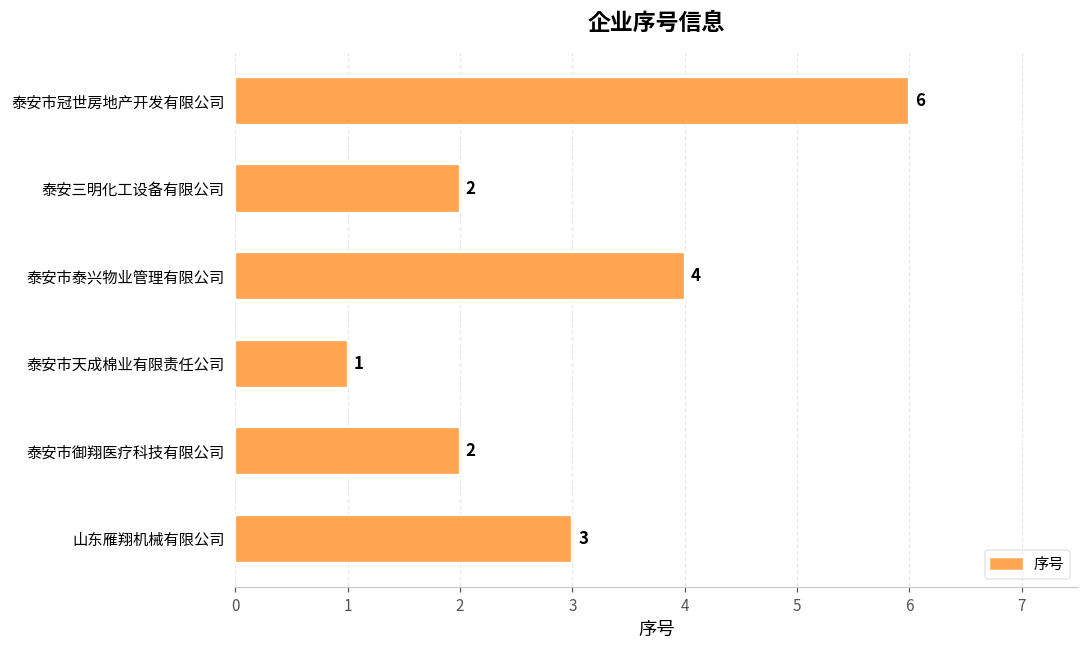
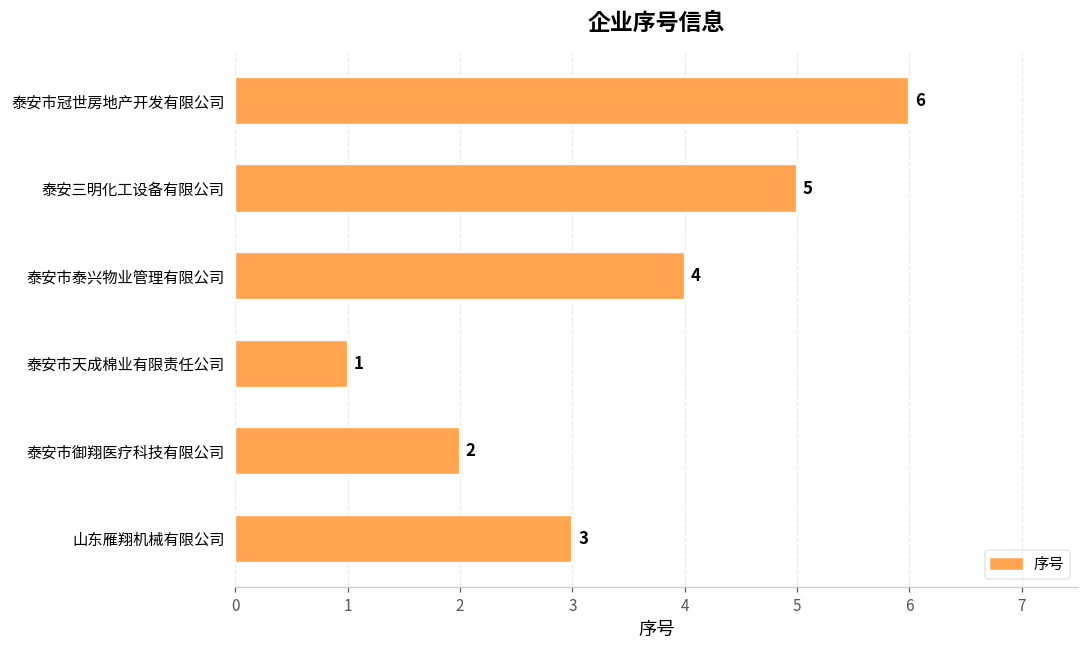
  {
    "泰安市冠世房地产开发有限公司": 6,
-   "泰安三明化工设备有限公司": 2,
+   "泰安三明化工设备有限公司": 5,
    "泰安市泰兴物业管理有限公司": 4,
    "泰安市天成棉业有限责任公司": 1,
    "泰安市御翔医疗科技有限公司": 2,
    "山东雁翔机械有限公司": 3
  }
